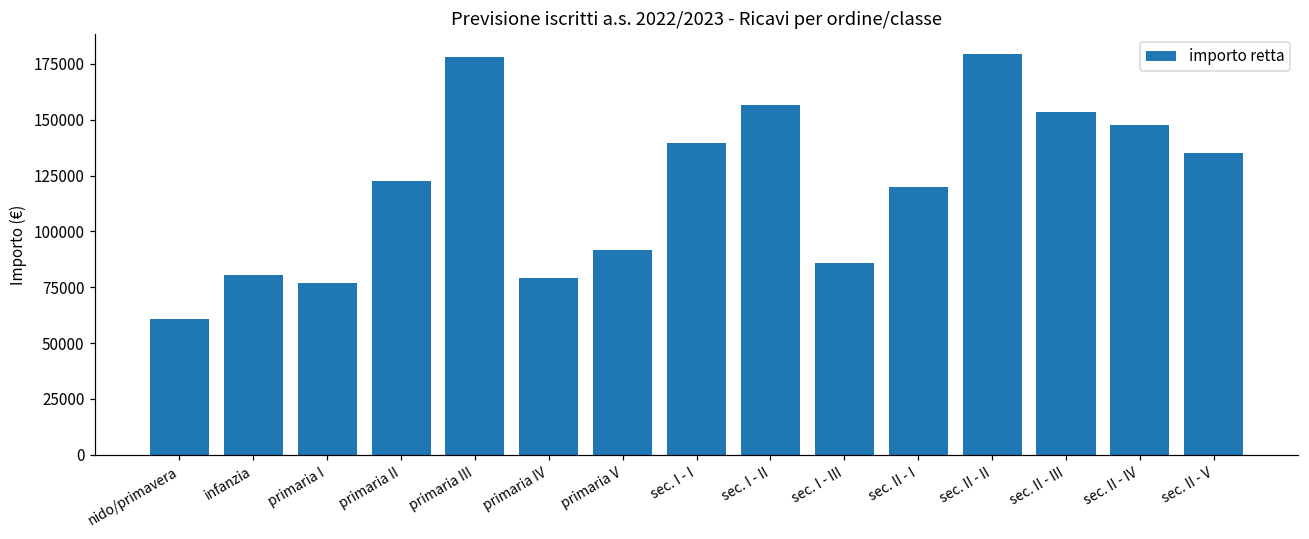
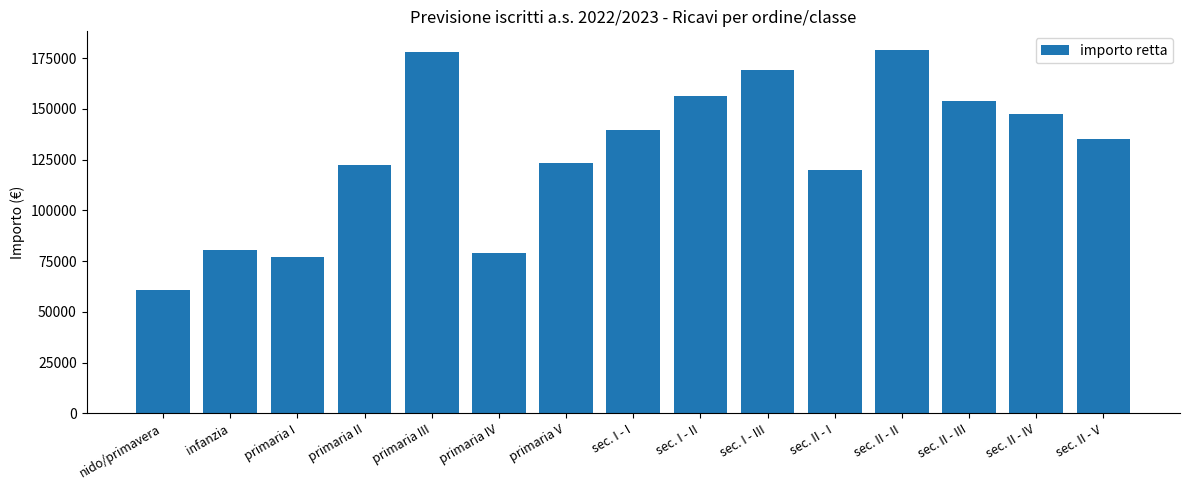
  {
    "nido/primavera": 61000,
    "infanzia": 81000,
    "primaria I": 77000,
    "primaria II": 122000,
    "primaria III": 178000,
    "primaria IV": 79000,
-   "primaria V": 92000,
+   "primaria V": 123000,
    "sec. I - I": 139000,
    "sec. I - II": 157000,
-   "sec. I - III": 86000,
+   "sec. I - III": 169000,
    "sec. II - I": 120000,
    "sec. II - II": 179000,
    "sec. II - III": 154000,
    "sec. II - IV": 148000,
    "sec. II - V": 135000
  }
